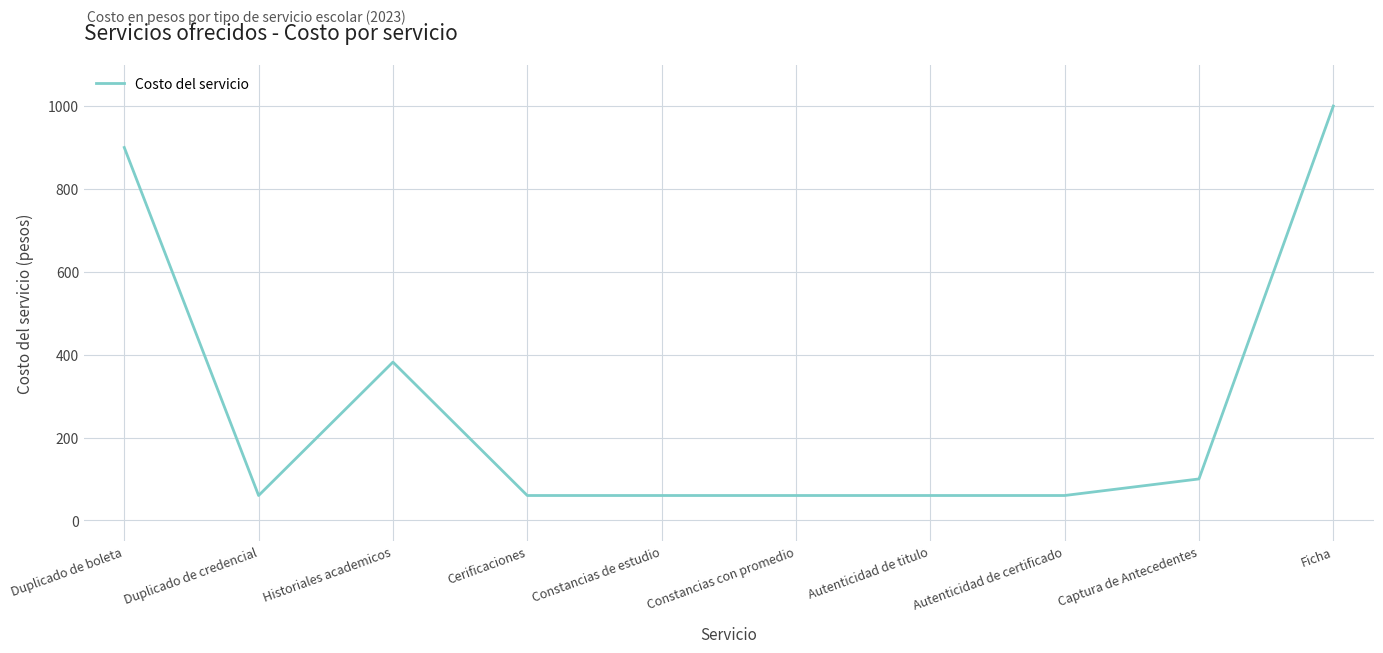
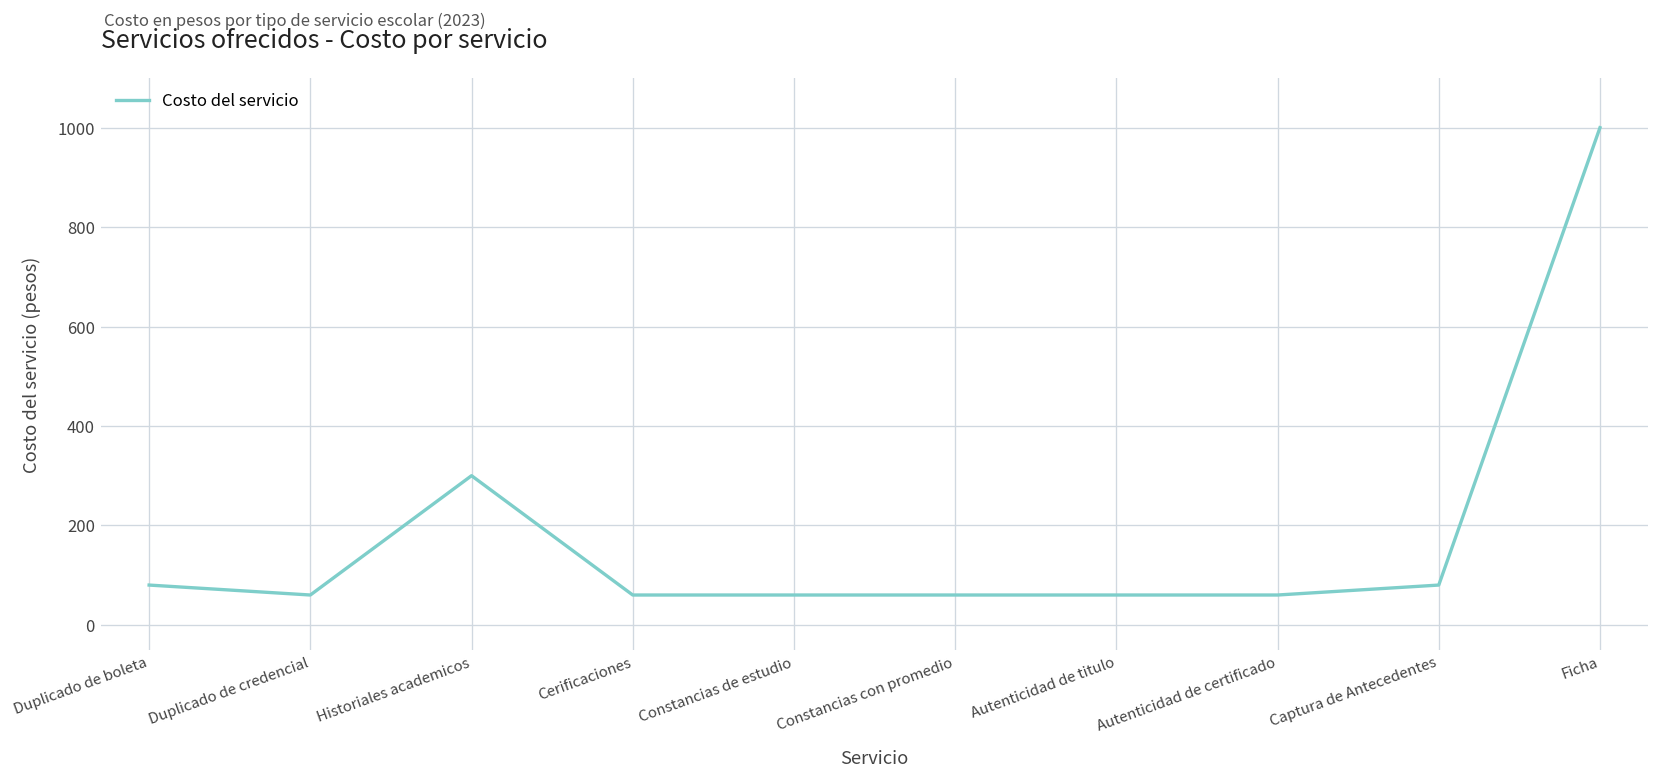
  {
-   "Duplicado de boleta": 900,
+   "Duplicado de boleta": 80,
    "Duplicado de credencial": 60,
-   "Historiales academicos": 380,
+   "Historiales academicos": 300,
    "Cerificaciones": 60,
    "Constancias de estudio": 60,
    "Constancias con promedio": 60,
    "Autenticidad de titulo": 60,
    "Autenticidad de certificado": 60,
-   "Captura de Antecedentes": 100,
+   "Captura de Antecedentes": 80,
    "Ficha": 1000
  }
